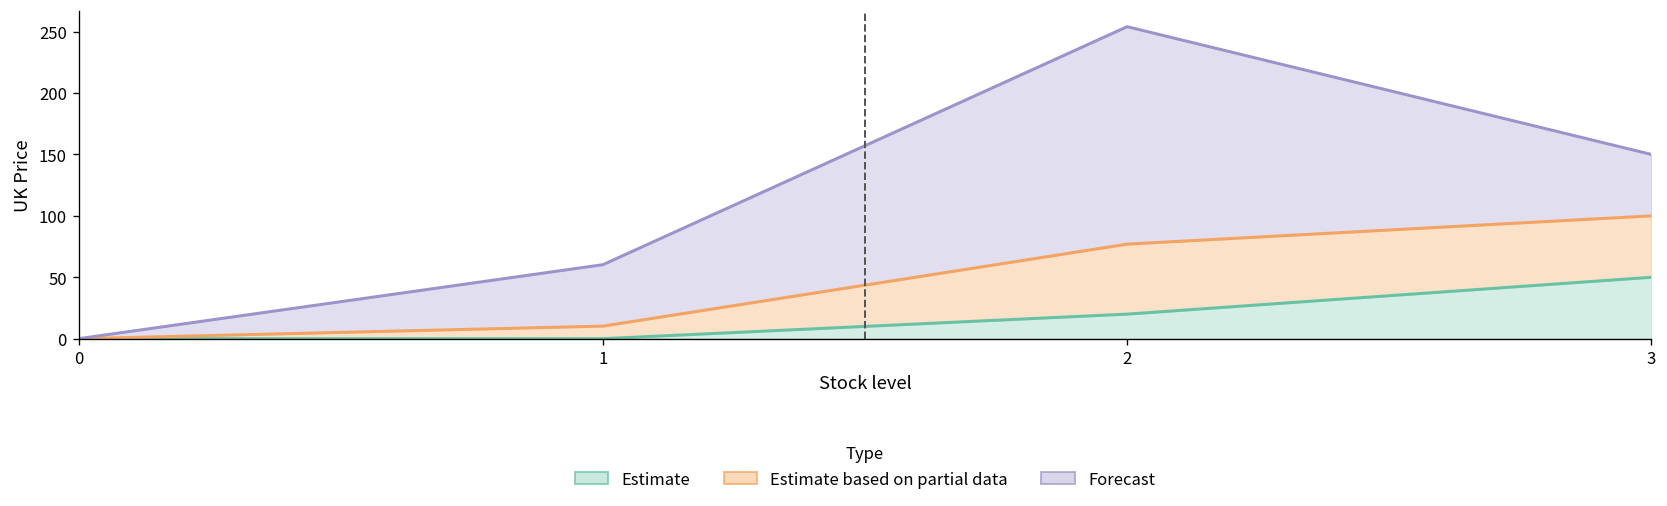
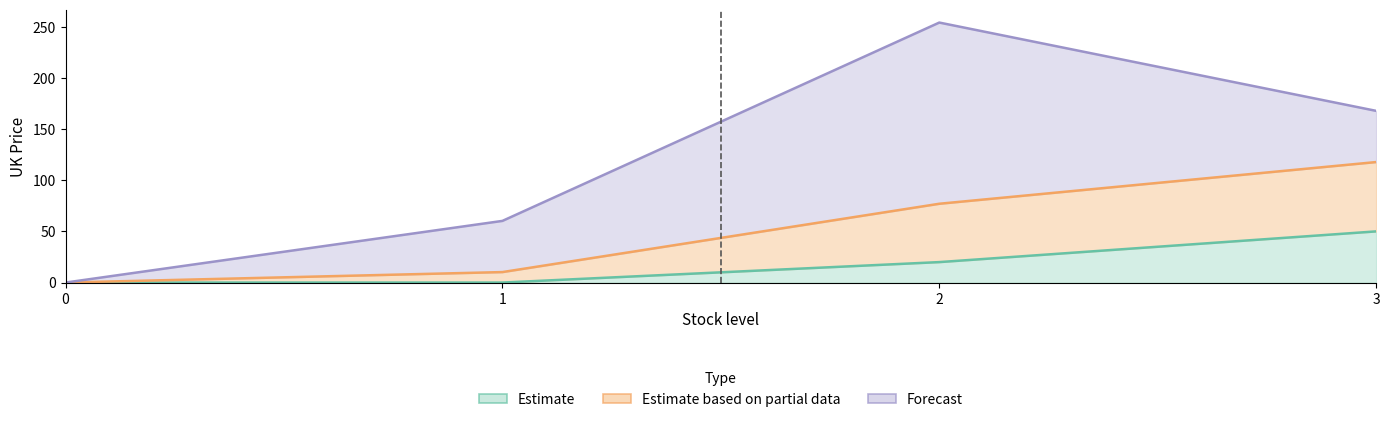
  {
    "Estimate based on partial data": {
      "1": 10,
      "2": 57,
-     "3": 50
+     "3": 68
    }
  }
